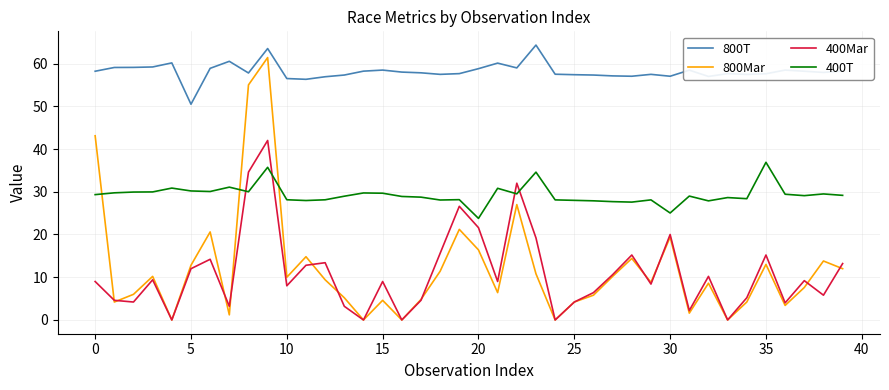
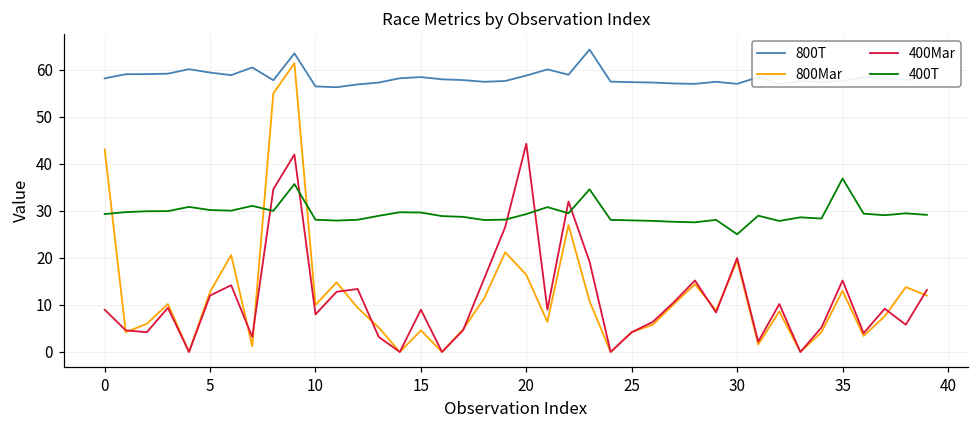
  {
    "800T": {
      "0": 58,
-     "5": 50,
+     "5": 59,
      "10": 56,
      "15": 58,
      "20": 59,
      "25": 57,
      "30": 57
    },
    "800Mar": {
      "0": 43,
      "5": 13,
      "10": 10,
      "15": 5,
      "20": 16,
      "30": 19,
      "35": 13
    },
    "400Mar": {
      "0": 9,
      "5": 12,
      "10": 8,
      "15": 9,
-     "20": 22,
+     "20": 44,
      "30": 20,
      "35": 15
    },
    "400T": {
      "0": 29,
      "5": 30,
      "10": 28,
      "15": 30,
-     "20": 24,
+     "20": 29,
      "25": 28,
      "30": 25,
      "35": 37
    }
  }
